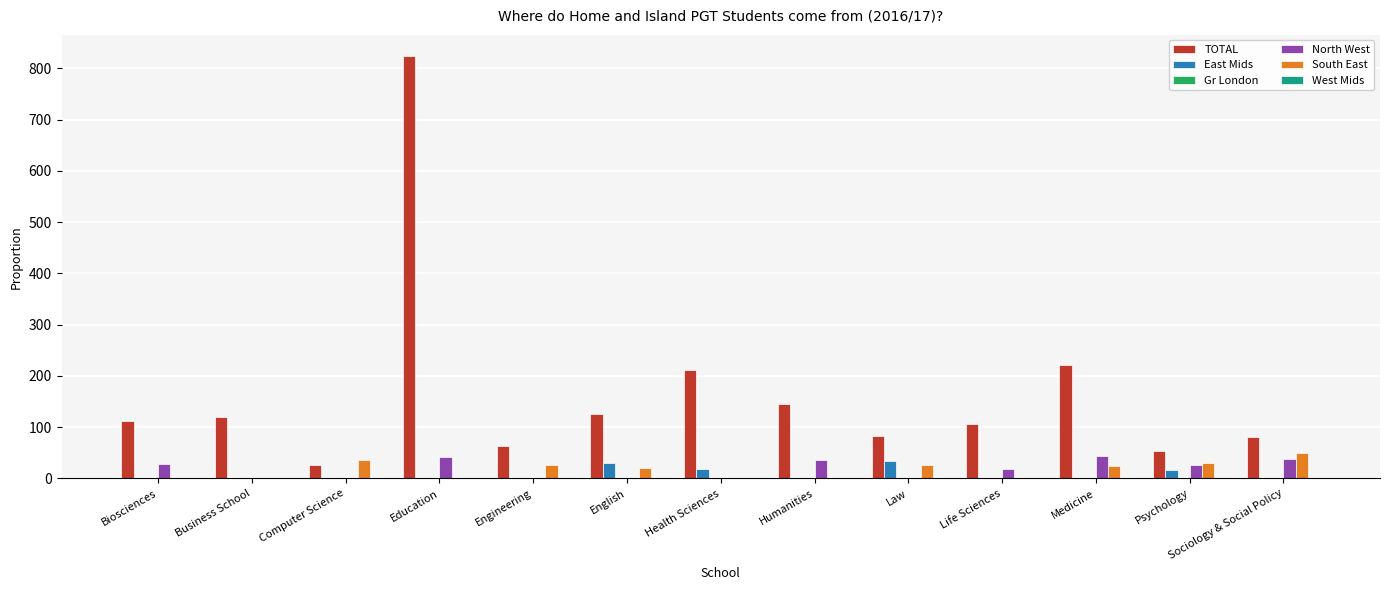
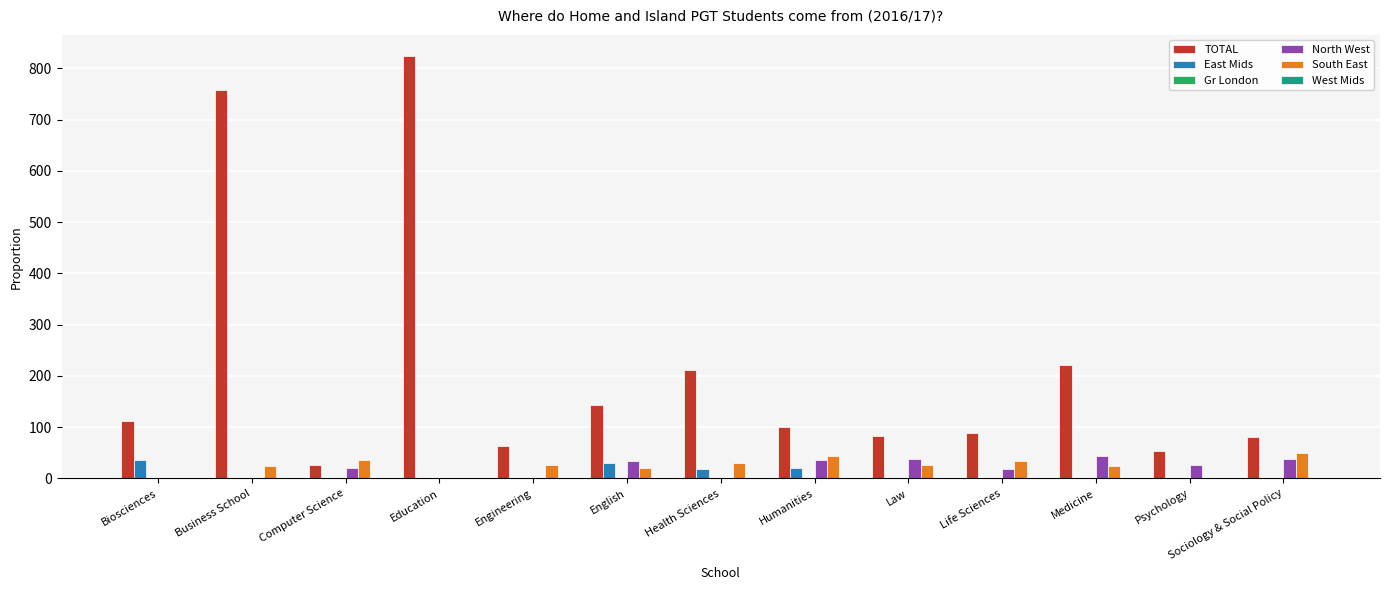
  {
    "TOTAL": {
      "Biosciences": 110,
-     "Business School": 120,
+     "Business School": 760,
      "Computer Science": 30,
      "Education": 820,
      "Engineering": 60,
-     "English": 130,
+     "English": 140,
      "Health Sciences": 210,
-     "Humanities": 150,
+     "Humanities": 100,
      "Law": 80,
-     "Life Sciences": 110,
+     "Life Sciences": 90,
      "Medicine": 220,
      "Psychology": 50,
      "Sociology & Social Policy": 80
    },
    "East Mids": {
-     "Biosciences": 0,
+     "Biosciences": 40,
      "English": 30,
      "Health Sciences": 20,
-     "Humanities": 0,
-     "Law": 30,
-     "Psychology": 20
+     "Humanities": 20,
+     "Law": 0,
+     "Psychology": 0
    },
    "North West": {
-     "Biosciences": 30,
-     "Computer Science": 0,
-     "Education": 40,
-     "English": 0,
+     "Biosciences": 0,
+     "Computer Science": 20,
+     "Education": 0,
+     "English": 30,
      "Humanities": 40,
-     "Law": 0,
+     "Law": 40,
      "Life Sciences": 20,
      "Medicine": 40,
      "Psychology": 30,
      "Sociology & Social Policy": 40
    },
    "South East": {
-     "Business School": 0,
+     "Business School": 20,
      "Computer Science": 40,
      "Engineering": 30,
      "English": 20,
-     "Health Sciences": 0,
-     "Humanities": 0,
+     "Health Sciences": 30,
+     "Humanities": 40,
      "Law": 30,
-     "Life Sciences": 0,
+     "Life Sciences": 30,
      "Medicine": 20,
-     "Psychology": 30,
+     "Psychology": 0,
      "Sociology & Social Policy": 50
    }
  }
